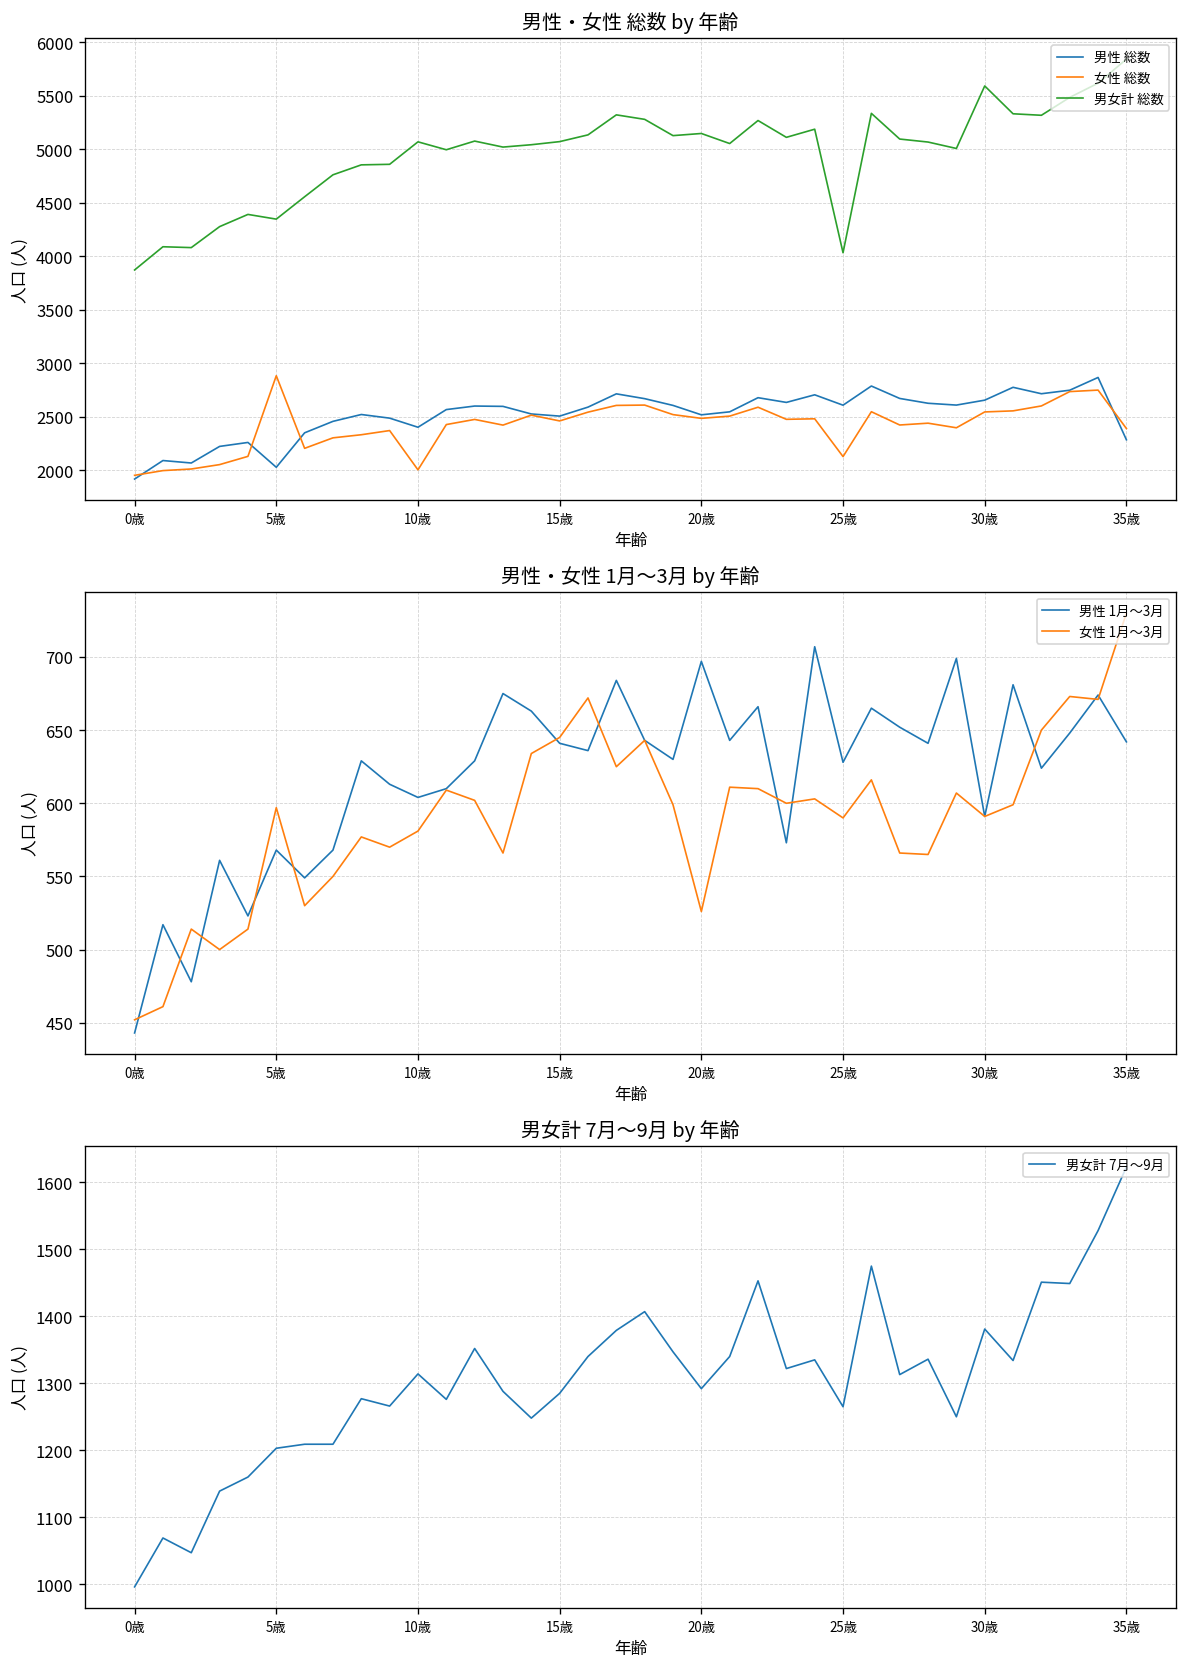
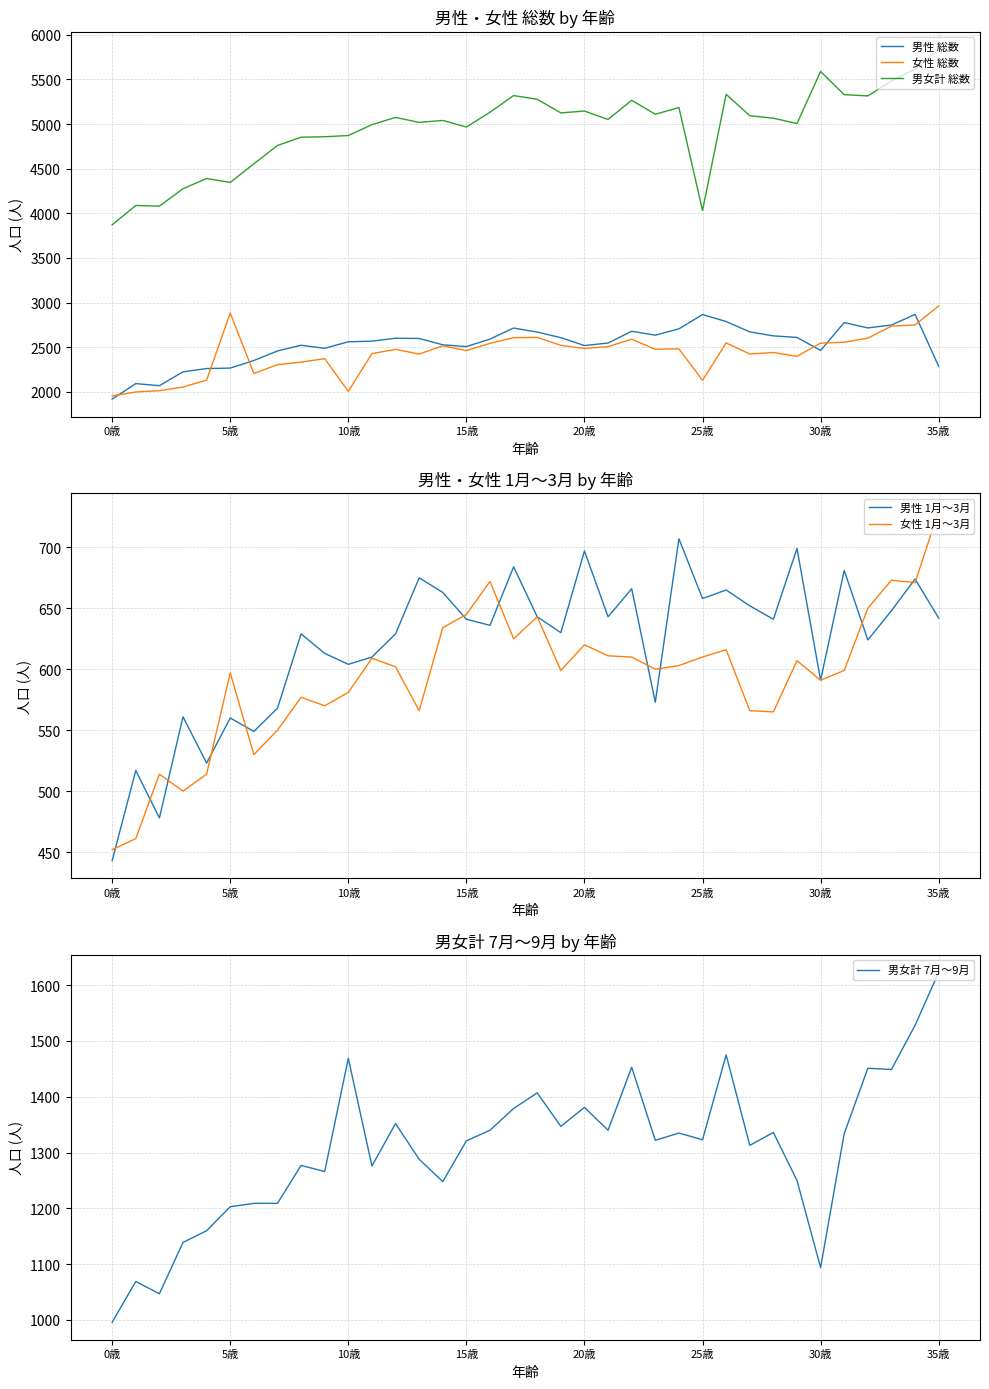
  {
    "男性・女性 総数 by 年齢": {
      "男性 総数": {
        "0歳": 1900,
-       "5歳": 2000,
-       "10歳": 2400,
+       "5歳": 2300,
+       "10歳": 2600,
        "15歳": 2500,
        "20歳": 2500,
-       "25歳": 2600,
-       "30歳": 2700,
+       "25歳": 2900,
+       "30歳": 2500,
        "35歳": 2300
      },
      "女性 総数": {
        "0歳": 2000,
        "5歳": 2900,
        "10歳": 2000,
        "15歳": 2500,
        "20歳": 2500,
        "25歳": 2100,
        "30歳": 2500,
-       "35歳": 2400
+       "35歳": 3000
      },
      "男女計 総数": {
        "0歳": 3900,
        "5歳": 4300,
-       "10歳": 5100,
-       "15歳": 5100,
+       "10歳": 4900,
+       "15歳": 5000,
        "20歳": 5100,
        "25歳": 4000,
        "30歳": 5600
      }
    },
    "男性・女性 1月～3月 by 年齢": {
      "男性 1月～3月": {
        "0歳": 443,
-       "5歳": 568,
+       "5歳": 560,
        "10歳": 604,
        "15歳": 641,
        "20歳": 697,
-       "25歳": 628,
+       "25歳": 658,
        "35歳": 642
      },
      "女性 1月～3月": {
        "0歳": 452,
        "5歳": 597,
        "10歳": 581,
        "15歳": 645,
-       "20歳": 526,
-       "25歳": 590
+       "20歳": 620,
+       "25歳": 610
      }
    },
    "男女計 7月～9月 by 年齢": {
      "0歳": 1000,
      "5歳": 1200,
-     "10歳": 1310,
-     "15歳": 1290,
-     "20歳": 1290,
-     "25歳": 1270,
-     "30歳": 1380
+     "10歳": 1470,
+     "15歳": 1320,
+     "20歳": 1380,
+     "25歳": 1320,
+     "30歳": 1090
    }
  }
